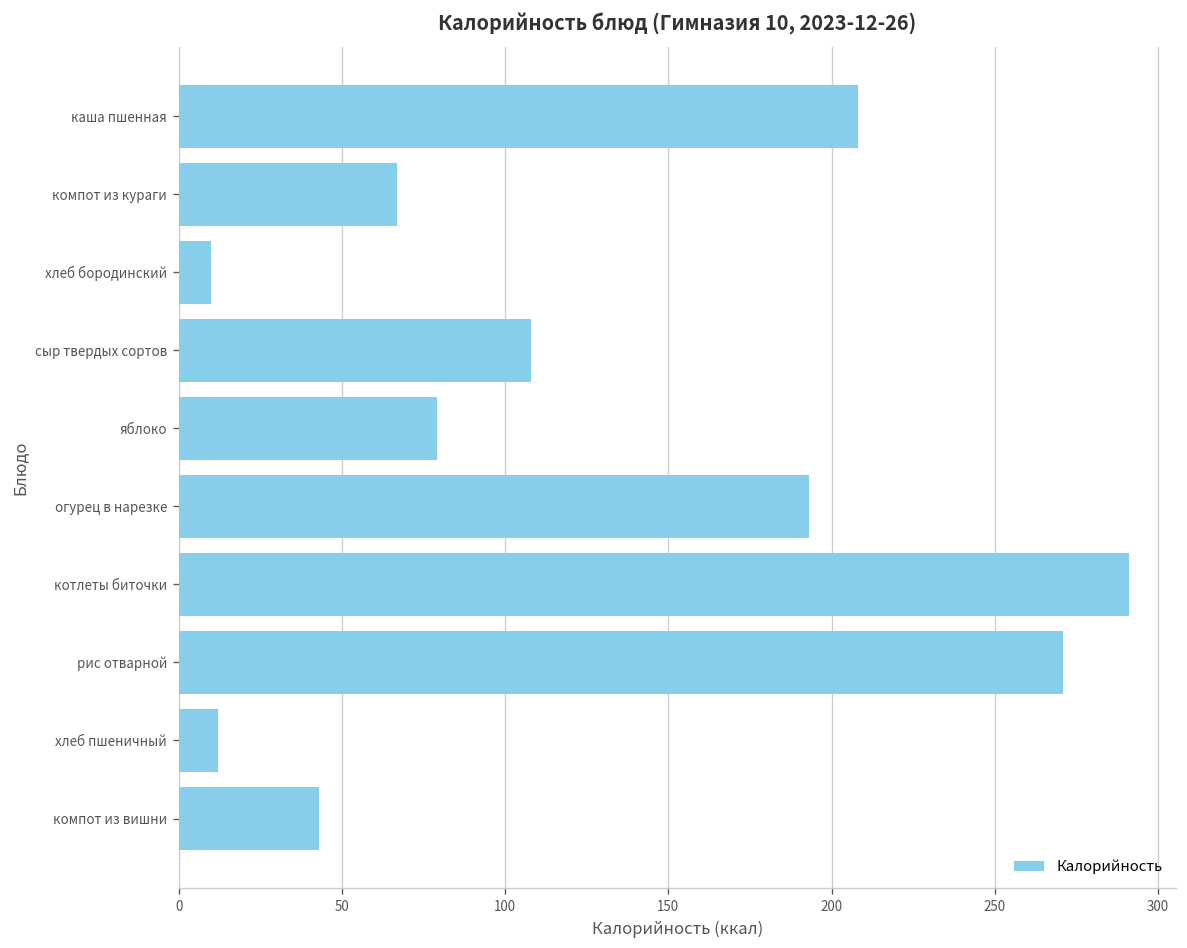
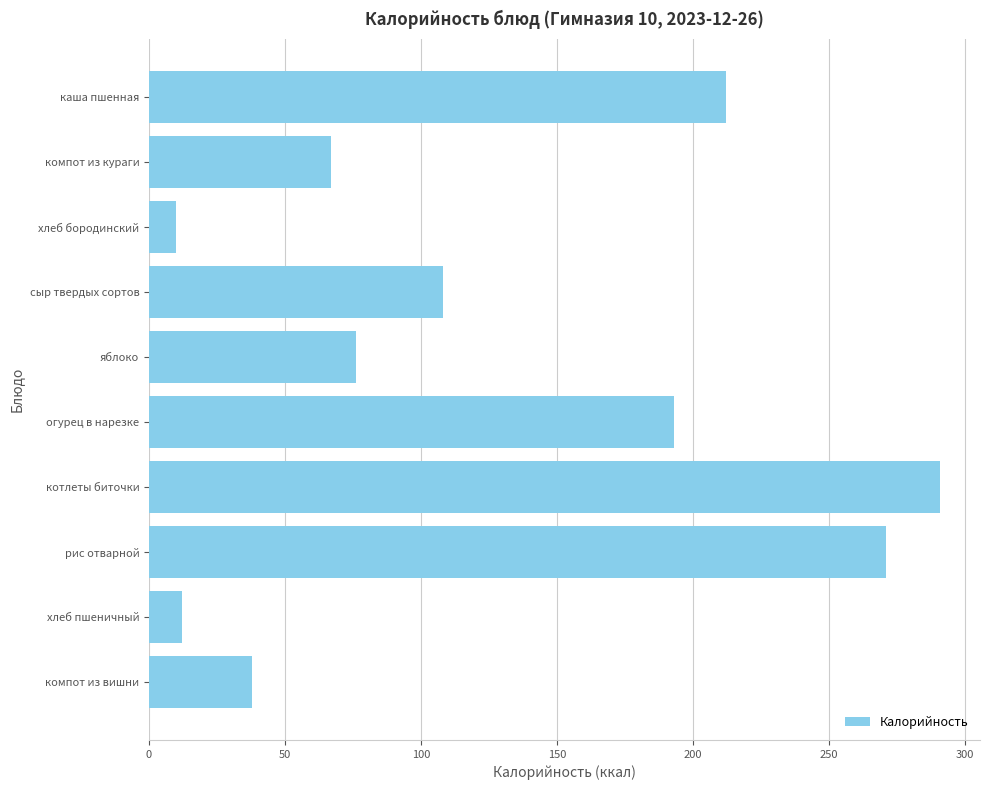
  {
-   "каша пшенная": 208,
+   "каша пшенная": 212,
    "компот из кураги": 67,
    "хлеб бородинский": 10,
    "сыр твердых сортов": 108,
-   "яблоко": 79,
+   "яблоко": 76,
    "огурец в нарезке": 193,
    "котлеты биточки": 291,
    "рис отварной": 271,
    "хлеб пшеничный": 12,
-   "компот из вишни": 43
+   "компот из вишни": 38
  }
